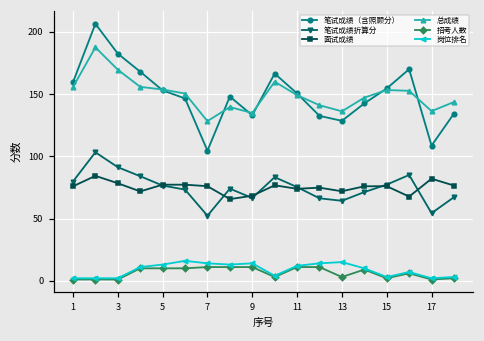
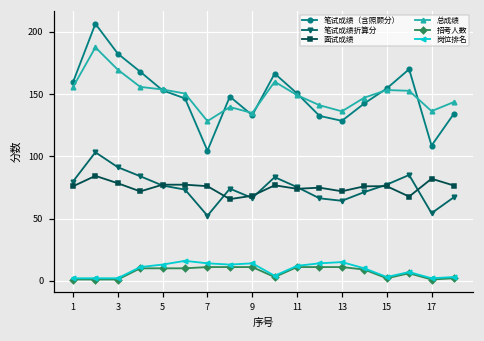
  {
    "招考人数": {
      "5": 10,
      "7": 11,
      "9": 11,
-     "13": 3
+     "13": 11
    }
  }
